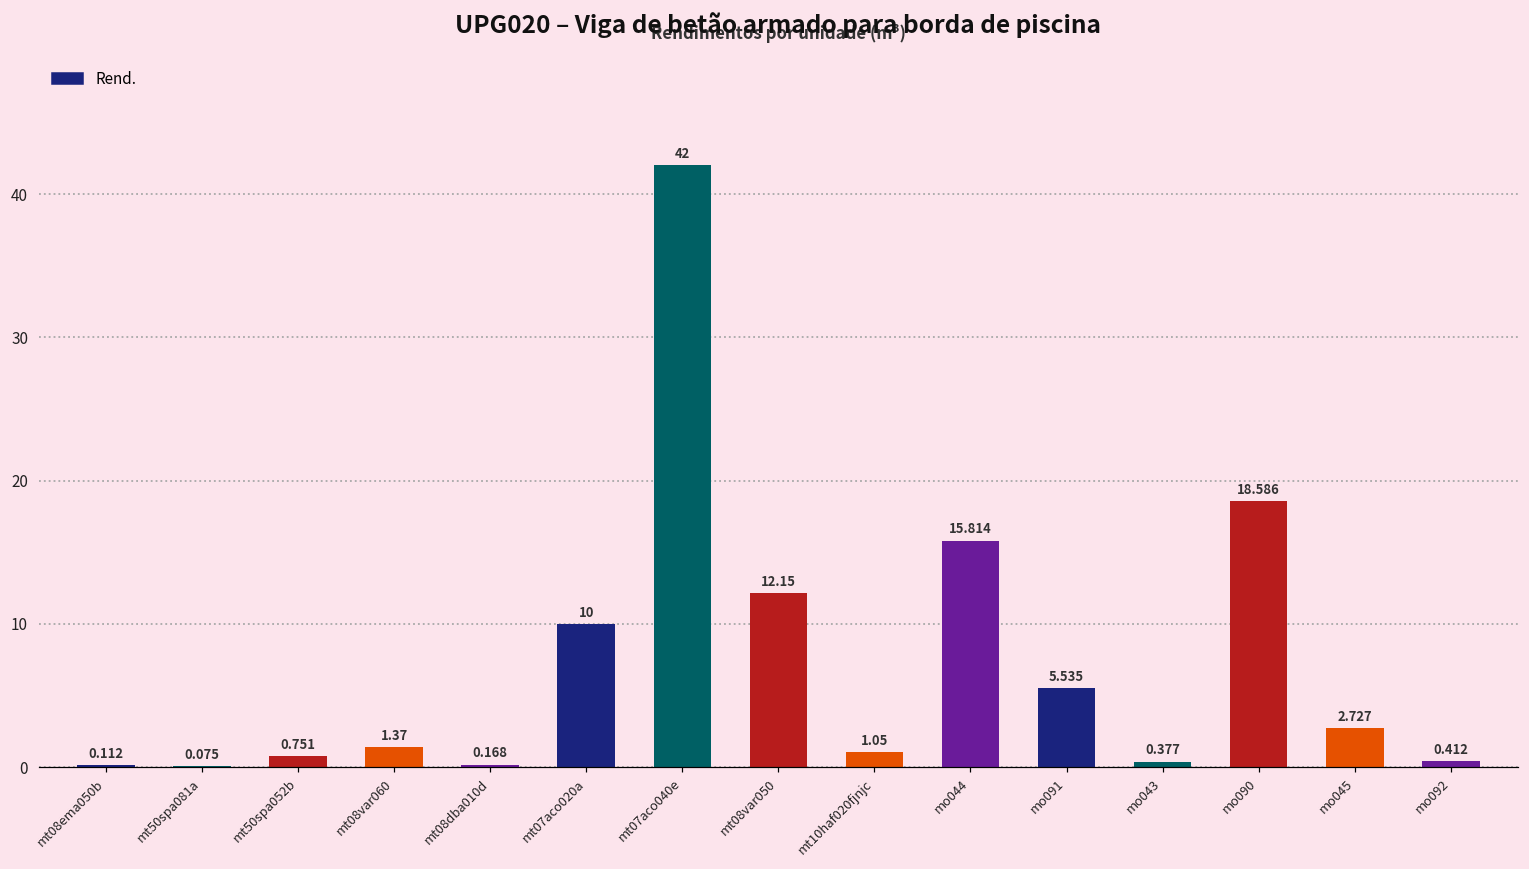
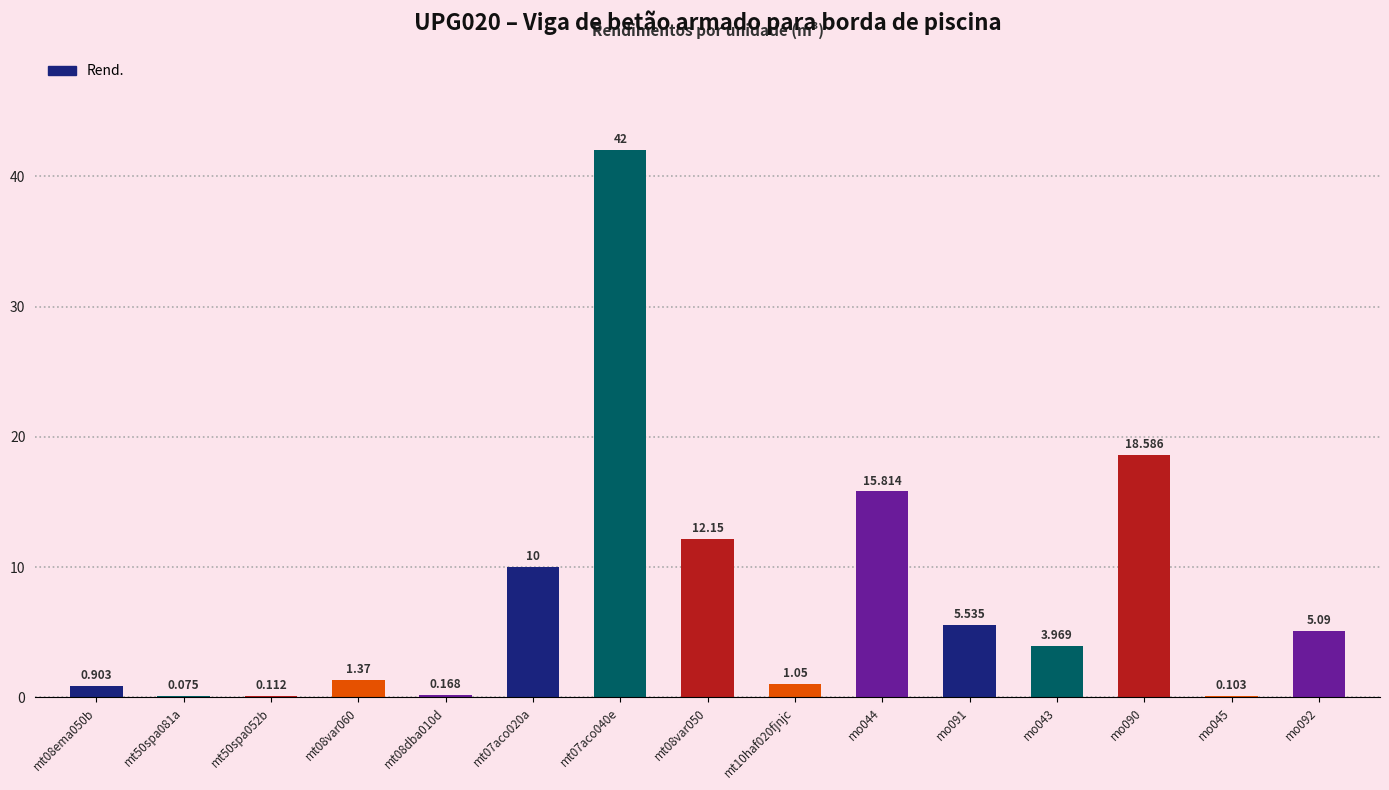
  {
-   "mt08ema050b": 0.112,
+   "mt08ema050b": 0.903,
    "mt50spa081a": 0.075,
-   "mt50spa052b": 0.751,
+   "mt50spa052b": 0.112,
    "mt08var060": 1.37,
    "mt08dba010d": 0.168,
    "mt07aco020a": 10,
    "mt07aco040e": 42,
    "mt08var050": 12.15,
    "mt10haf020fjnjc": 1.05,
    "mo044": 15.814,
    "mo091": 5.535,
-   "mo043": 0.377,
+   "mo043": 3.969,
    "mo090": 18.586,
-   "mo045": 2.727,
-   "mo092": 0.412
+   "mo045": 0.103,
+   "mo092": 5.09
  }
